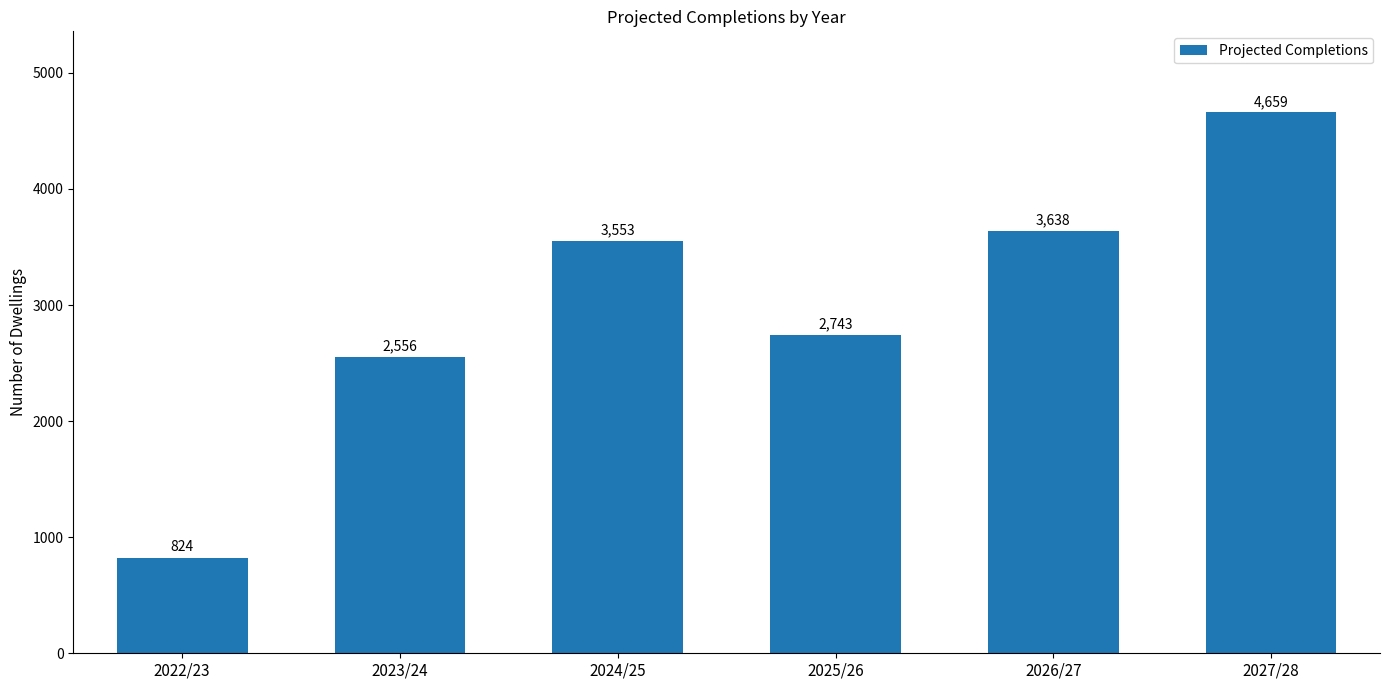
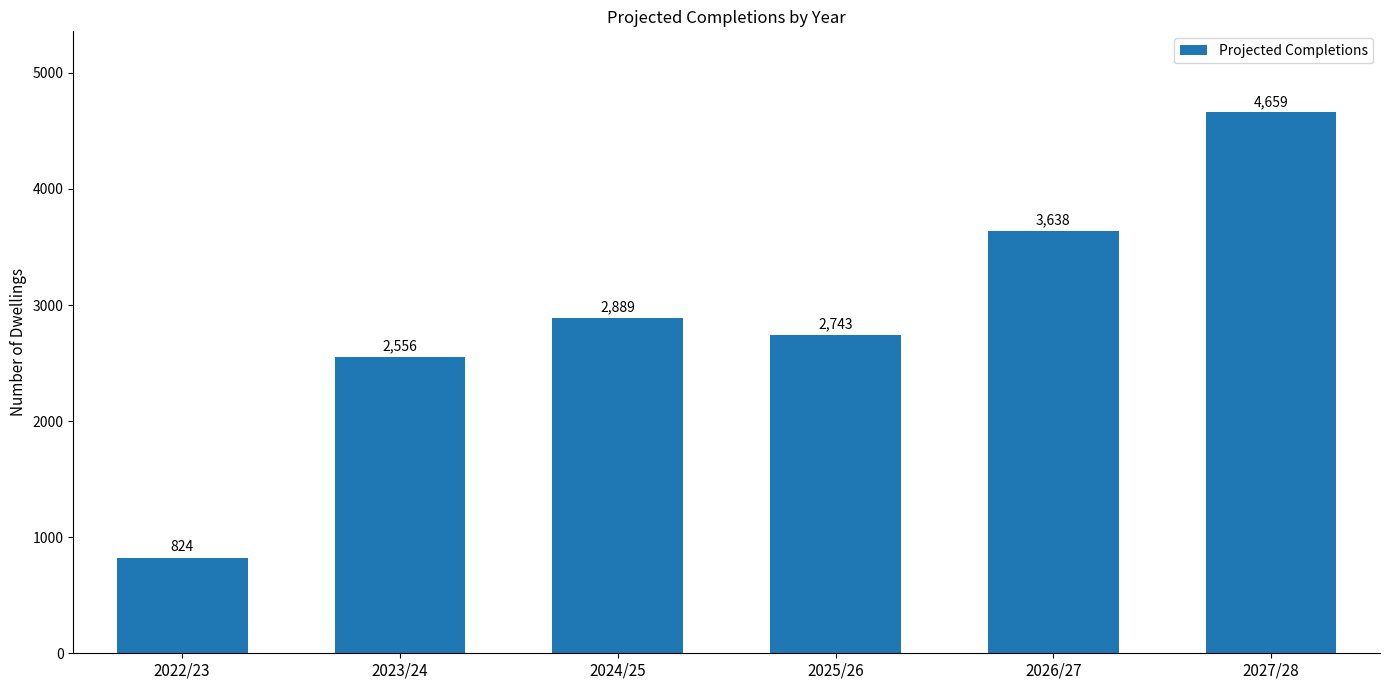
  {
    "2022/23": "824",
    "2023/24": "2,556",
-   "2024/25": "3,553",
+   "2024/25": "2,889",
    "2025/26": "2,743",
    "2026/27": "3,638",
    "2027/28": "4,659"
  }
